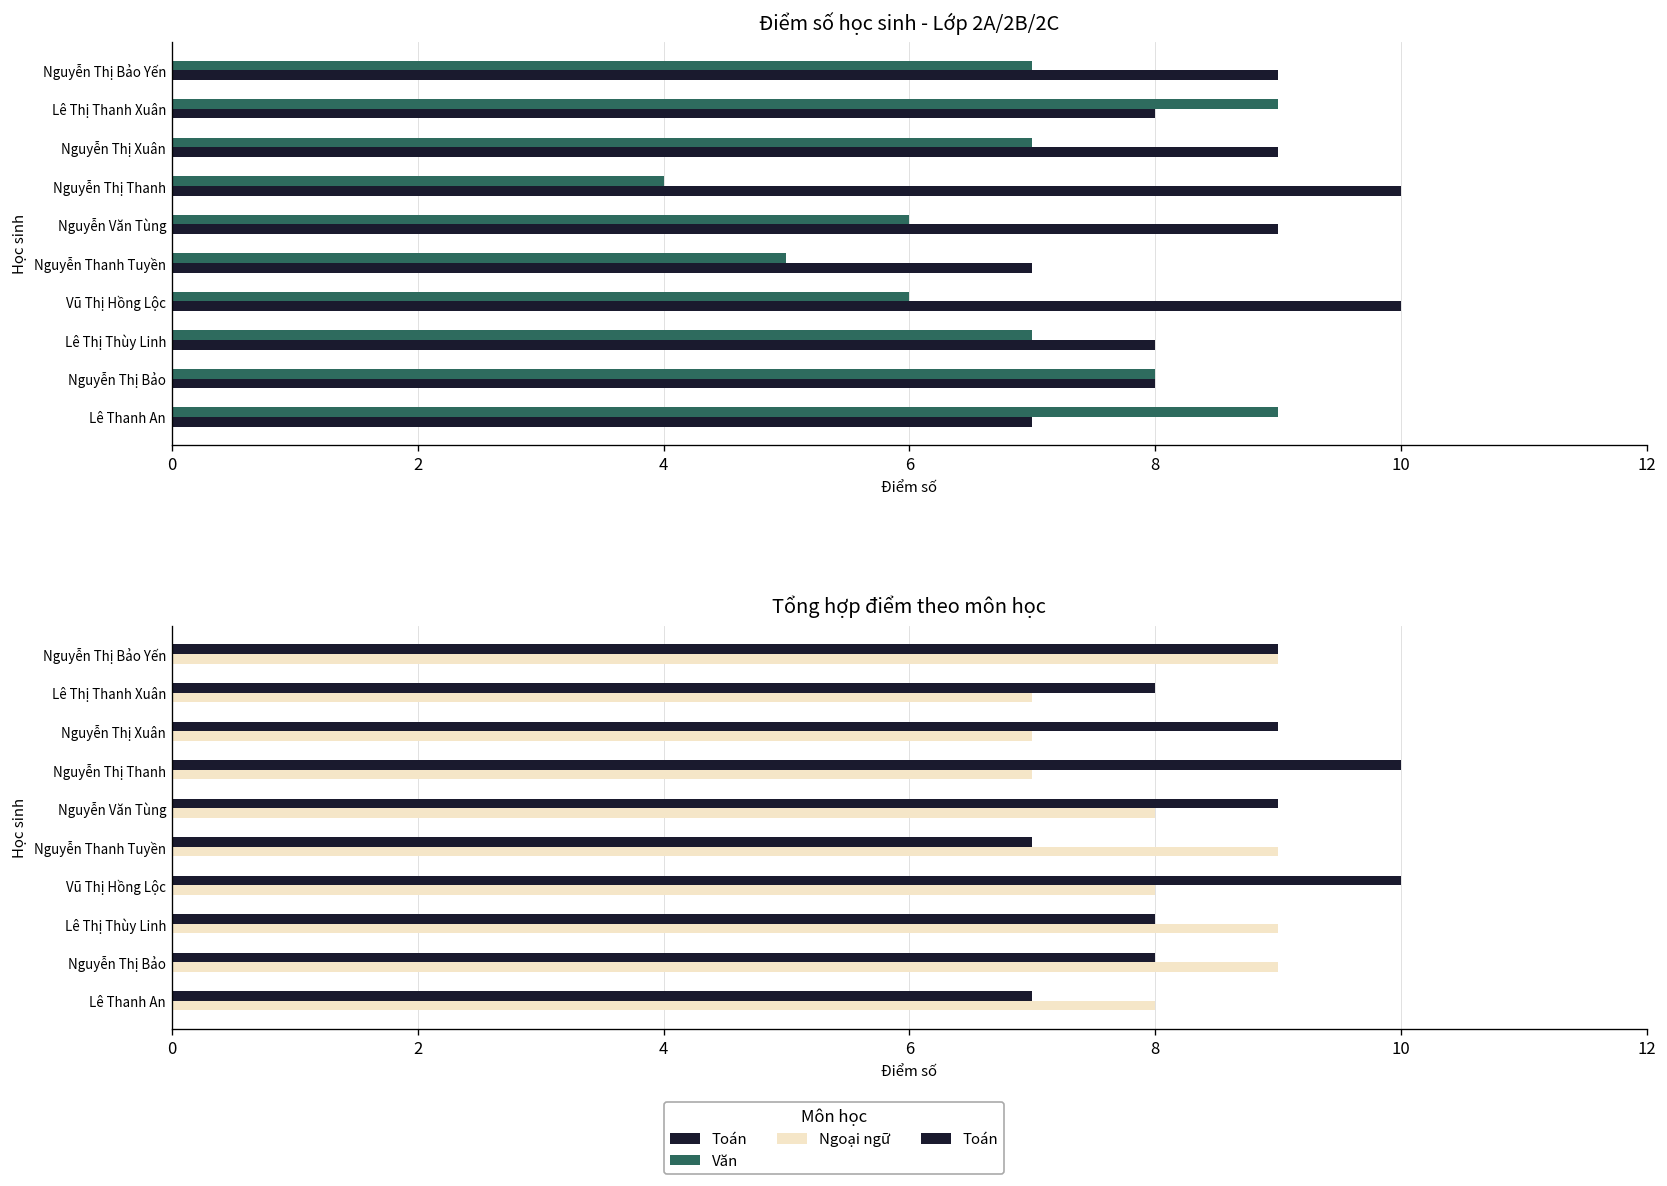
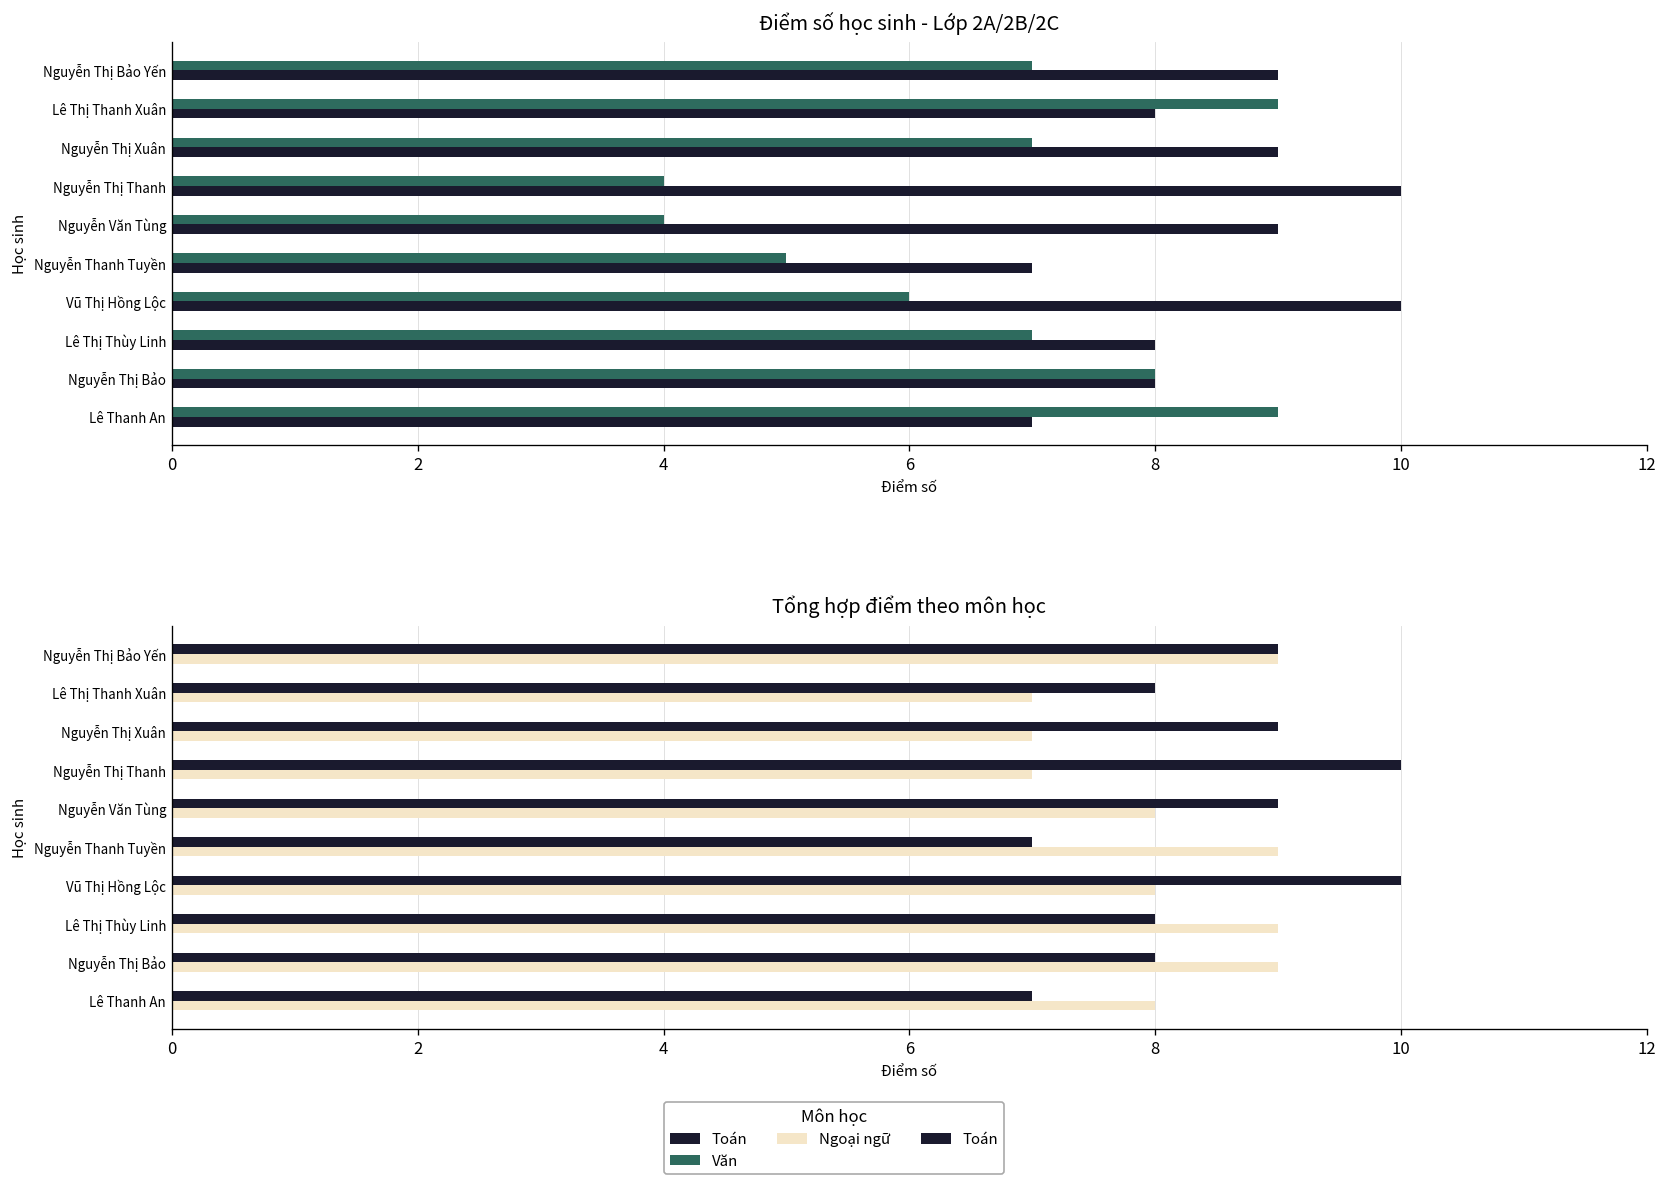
  {
    "Điểm số học sinh - Lớp 2A/2B/2C": {
      "Toán": {
        "Nguyễn Thị Bảo Yến": 9,
        "Lê Thị Thanh Xuân": 8,
        "Nguyễn Thị Xuân": 9,
        "Nguyễn Thị Thanh": 10,
        "Nguyễn Văn Tùng": 9,
        "Nguyễn Thanh Tuyền": 7,
        "Vũ Thị Hồng Lộc": 10,
        "Lê Thị Thùy Linh": 8,
        "Nguyễn Thị Bảo": 8,
        "Lê Thanh An": 7
      },
      "Văn": {
        "Nguyễn Thị Bảo Yến": 7,
        "Lê Thị Thanh Xuân": 9,
        "Nguyễn Thị Xuân": 7,
        "Nguyễn Thị Thanh": 4,
-       "Nguyễn Văn Tùng": 6,
+       "Nguyễn Văn Tùng": 4,
        "Nguyễn Thanh Tuyền": 5,
        "Vũ Thị Hồng Lộc": 6,
        "Lê Thị Thùy Linh": 7,
        "Nguyễn Thị Bảo": 8,
        "Lê Thanh An": 9
      }
    },
    "Tổng hợp điểm theo môn học": {
      "Ngoại ngữ": {
        "Nguyễn Thị Bảo Yến": 9.00,
        "Lê Thị Thanh Xuân": 7.00,
        "Nguyễn Thị Xuân": 7.00,
        "Nguyễn Thị Thanh": 7.00,
        "Nguyễn Văn Tùng": 8.00,
        "Nguyễn Thanh Tuyền": 9.00,
        "Vũ Thị Hồng Lộc": 8.00,
        "Lê Thị Thùy Linh": 9.00,
        "Nguyễn Thị Bảo": 9.00,
        "Lê Thanh An": 8.00
      },
      "Toán": {
        "Nguyễn Thị Bảo Yến": 9.00,
        "Lê Thị Thanh Xuân": 8.00,
        "Nguyễn Thị Xuân": 9.00,
        "Nguyễn Thị Thanh": 10.00,
        "Nguyễn Văn Tùng": 9.00,
        "Nguyễn Thanh Tuyền": 7.00,
        "Vũ Thị Hồng Lộc": 10.00,
        "Lê Thị Thùy Linh": 8.00,
        "Nguyễn Thị Bảo": 8.00,
        "Lê Thanh An": 7.00
      }
    }
  }
